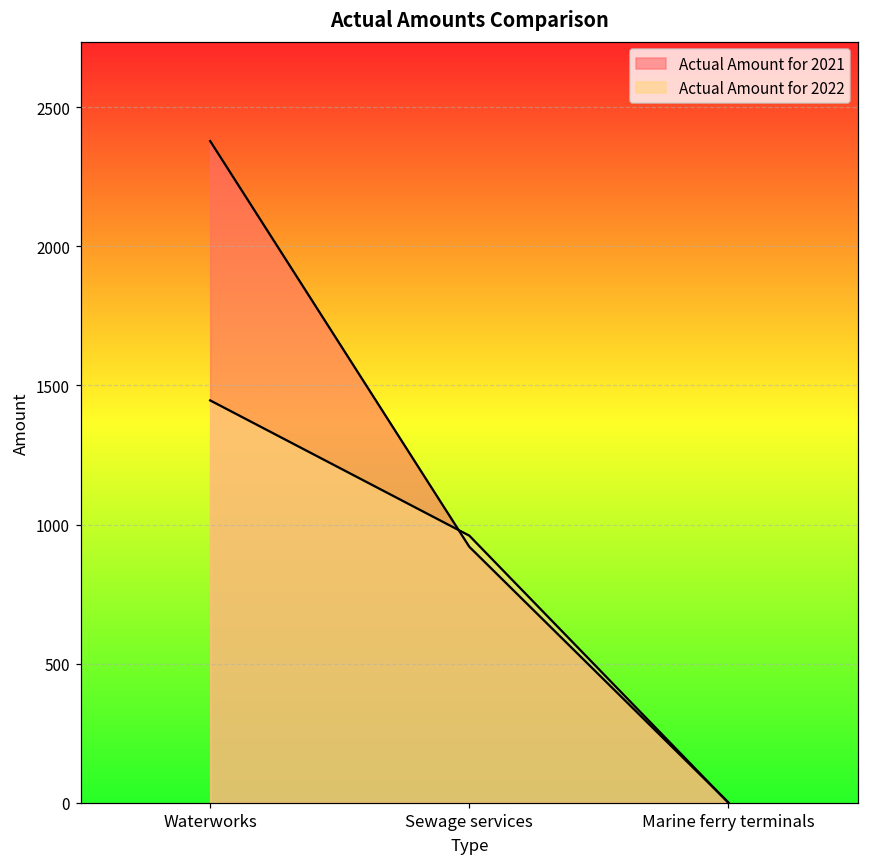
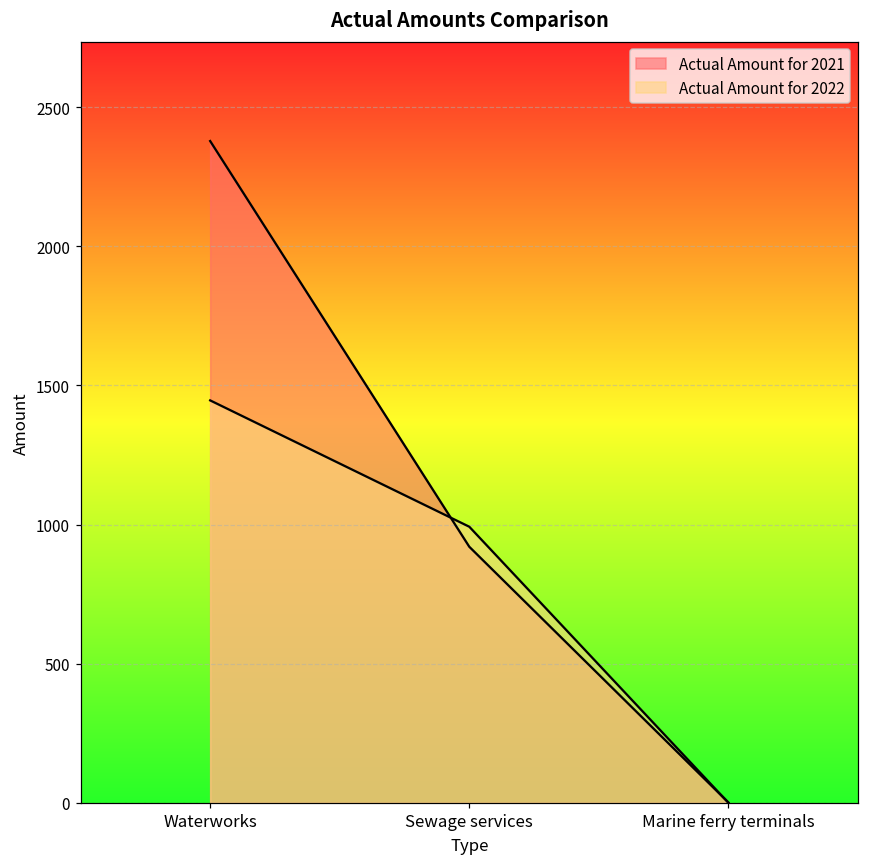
  {
    "Actual Amount for 2021": {
      "Waterworks": 2380,
      "Sewage services": 920
    },
    "Actual Amount for 2022": {
      "Waterworks": 1450,
-     "Sewage services": 960
+     "Sewage services": 990
    }
  }
